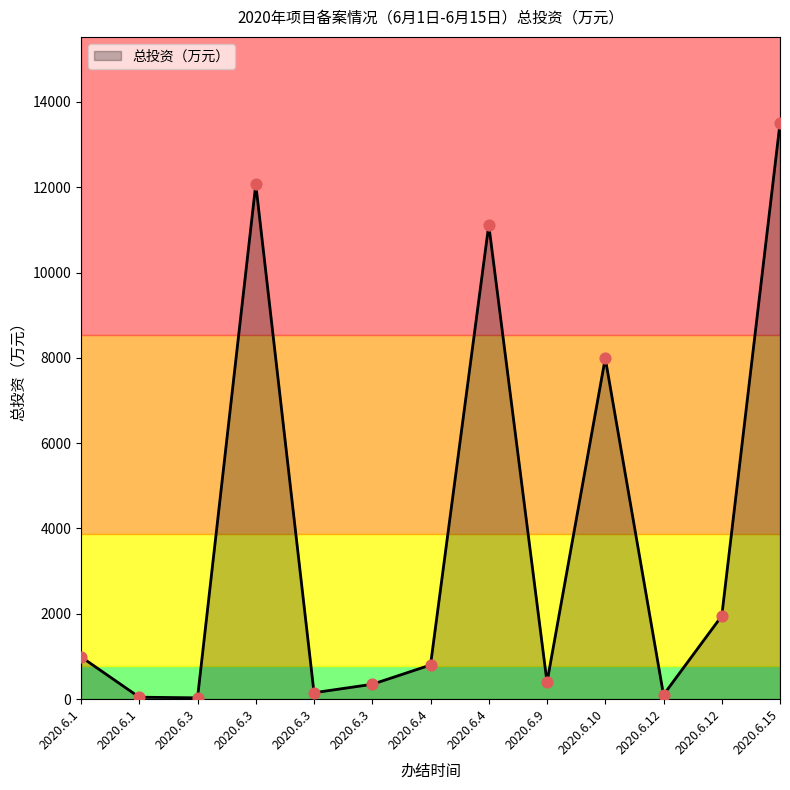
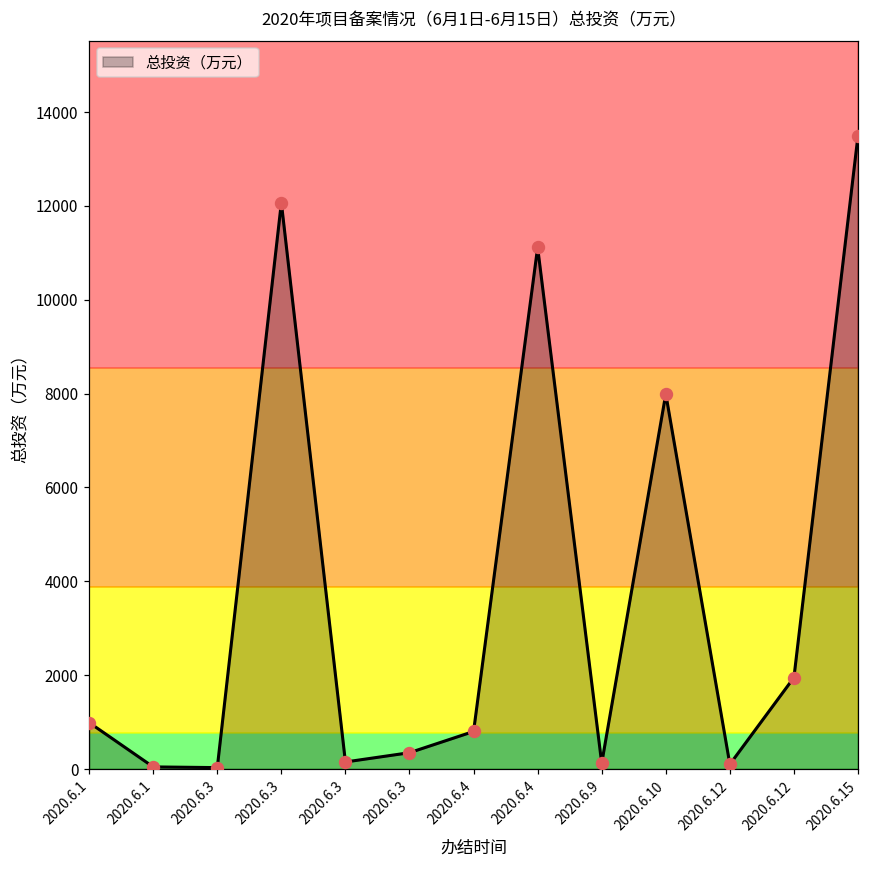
  {
-   "2020.6.9": 400,
+   "2020.6.9": 100,
    "2020.6.10": 8000,
    "2020.6.15": 13500
  }
